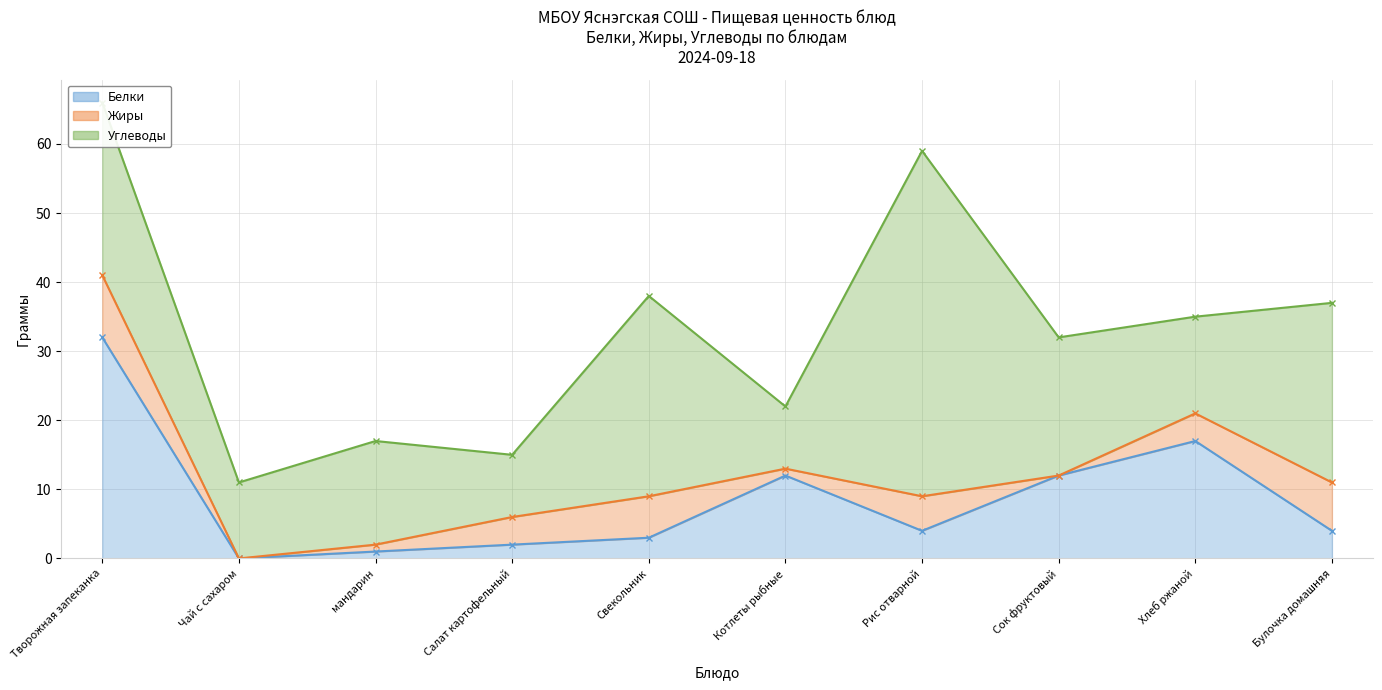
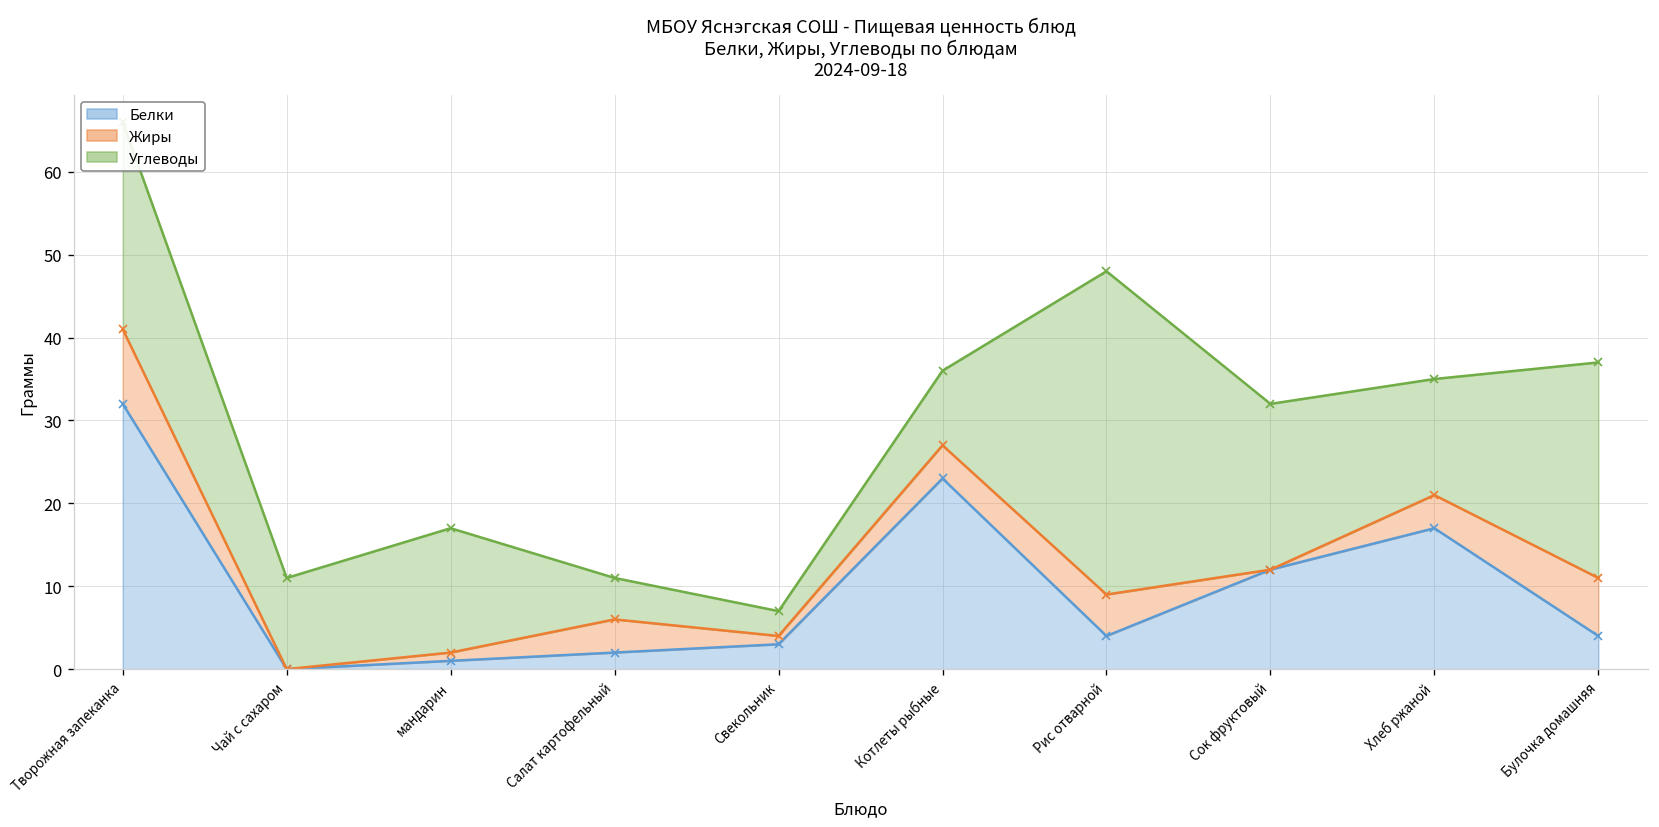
  {
    "Белки": {
      "Творожная запеканка": 32,
      "мандарин": 1,
      "Салат картофельный": 2,
      "Свекольник": 3,
-     "Котлеты рыбные": 12,
+     "Котлеты рыбные": 23,
      "Рис отварной": 4,
      "Хлеб ржаной": 17,
      "Булочка домашняя": 4
    },
    "Жиры": {
      "Творожная запеканка": 9,
      "мандарин": 1,
      "Салат картофельный": 4,
-     "Свекольник": 6,
-     "Котлеты рыбные": 1,
+     "Свекольник": 1,
+     "Котлеты рыбные": 4,
      "Рис отварной": 5,
      "Хлеб ржаной": 4,
      "Булочка домашняя": 7
    },
    "Углеводы": {
      "Чай с сахаром": 11,
      "мандарин": 15,
-     "Салат картофельный": 9,
-     "Свекольник": 29,
+     "Салат картофельный": 5,
+     "Свекольник": 3,
      "Котлеты рыбные": 9,
-     "Рис отварной": 50,
+     "Рис отварной": 39,
      "Сок фруктовый": 20,
      "Хлеб ржаной": 14,
      "Булочка домашняя": 26
    }
  }
